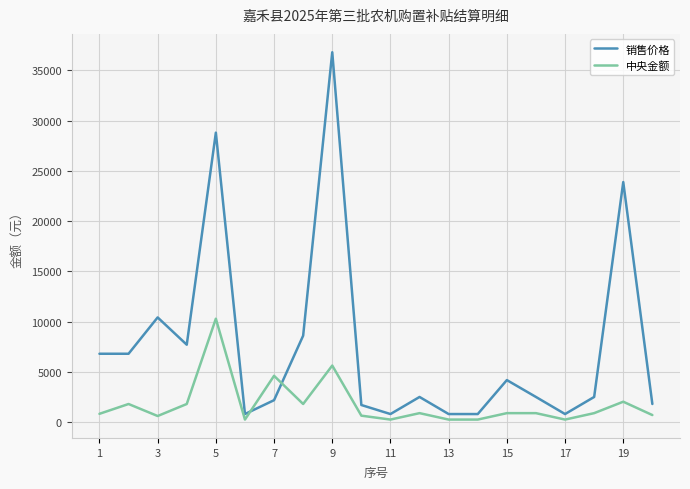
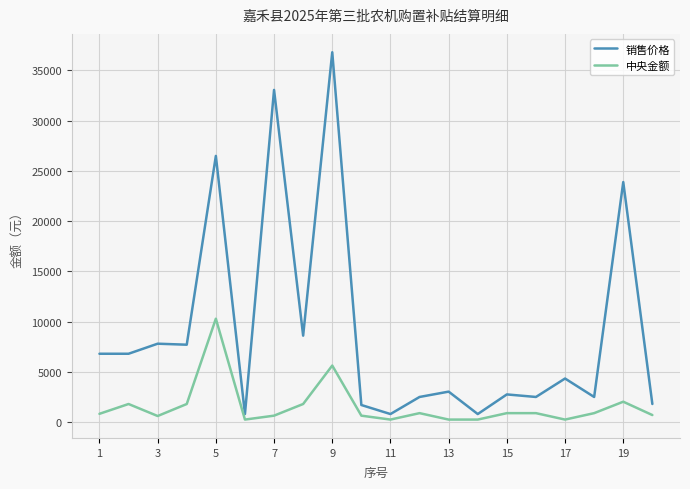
  {
    "销售价格": {
      "1": 6800,
-     "3": 10400,
-     "5": 28800,
-     "7": 2200,
+     "3": 7800,
+     "5": 26500,
+     "7": 33100,
      "9": 36800,
      "11": 800,
-     "13": 800,
-     "15": 4200,
-     "17": 800,
+     "13": 3000,
+     "15": 2800,
+     "17": 4300,
      "19": 23900
    },
    "中央金额": {
      "1": 800,
      "3": 600,
      "5": 10300,
-     "7": 4600,
+     "7": 600,
      "9": 5600,
      "11": 300,
      "13": 300,
      "15": 900,
      "17": 300,
      "19": 2000
    }
  }
